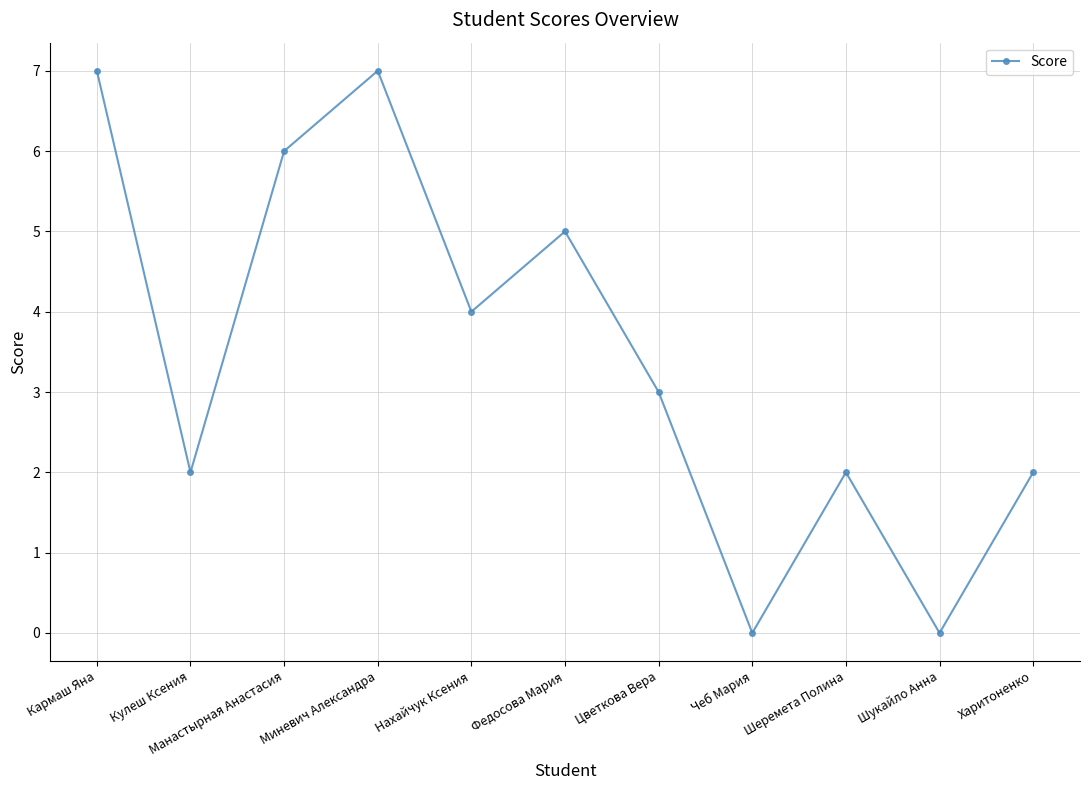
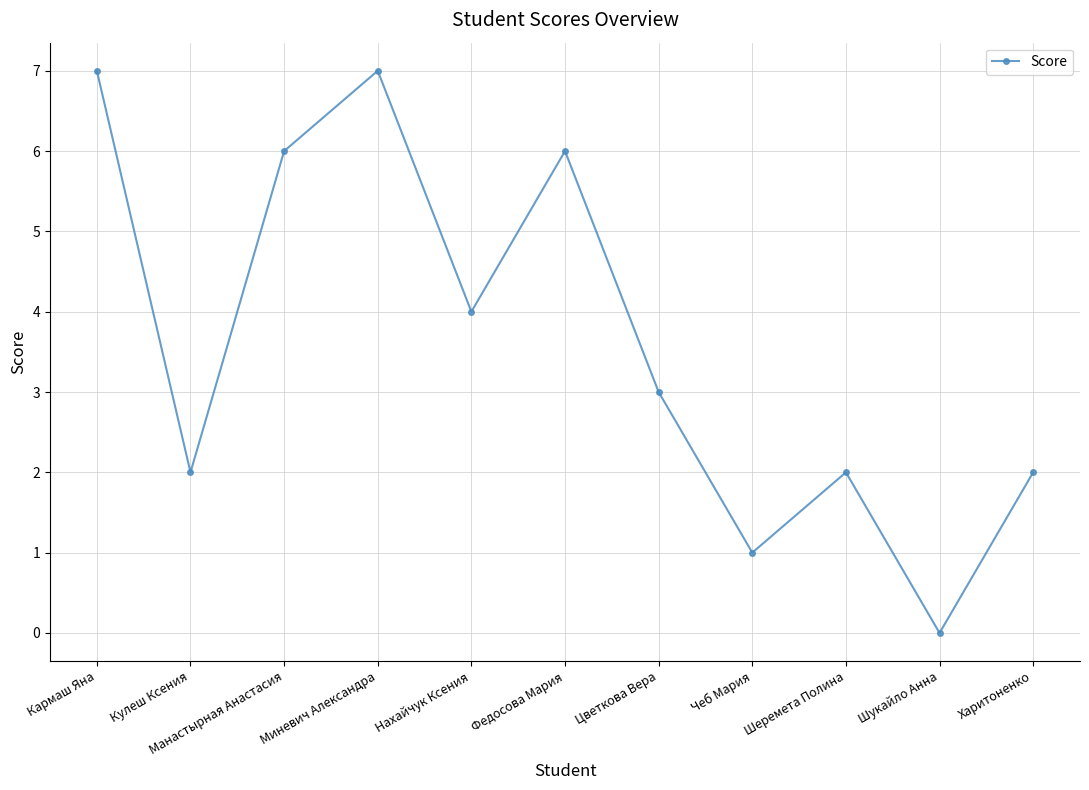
  {
    "Кармаш Яна": 7,
    "Кулеш Ксения": 2,
    "Манастырная Анастасия": 6,
    "Миневич Александра": 7,
    "Нахайчук Ксения": 4,
-   "Федосова Мария": 5,
+   "Федосова Мария": 6,
    "Цветкова Вера": 3,
-   "Чеб Мария": 0,
+   "Чеб Мария": 1,
    "Шеремета Полина": 2,
    "Шукайло Анна": 0,
    "Харитоненко": 2
  }
